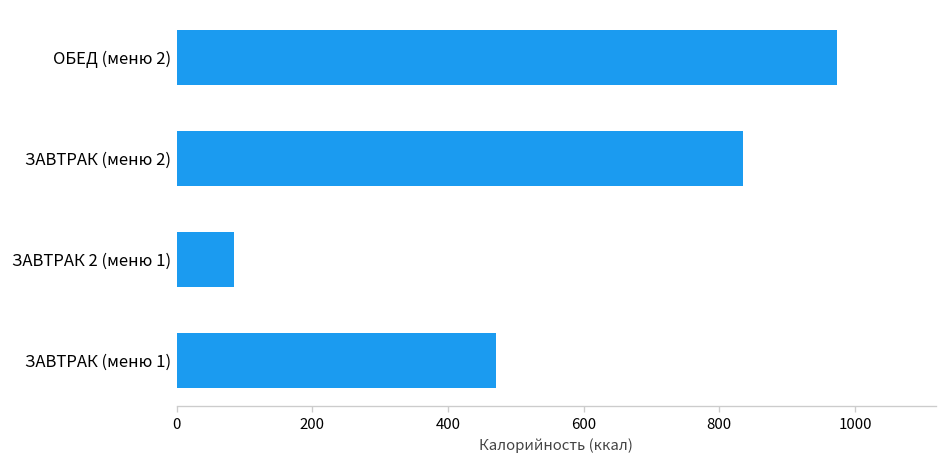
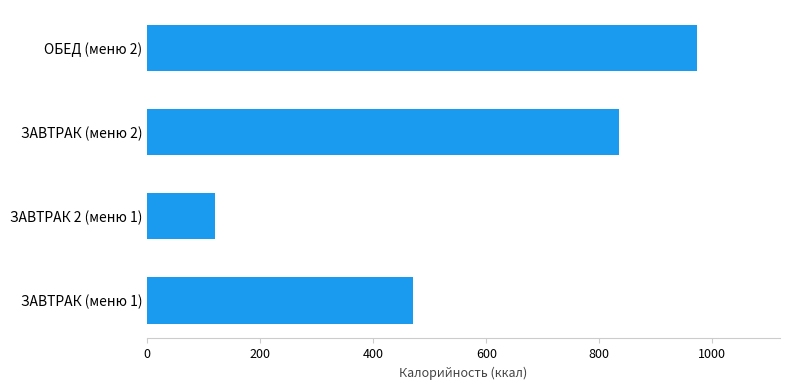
  {
    "ОБЕД (меню 2)": 970,
    "ЗАВТРАК (меню 2)": 840,
-   "ЗАВТРАК 2 (меню 1)": 90,
+   "ЗАВТРАК 2 (меню 1)": 120,
    "ЗАВТРАК (меню 1)": 470
  }
